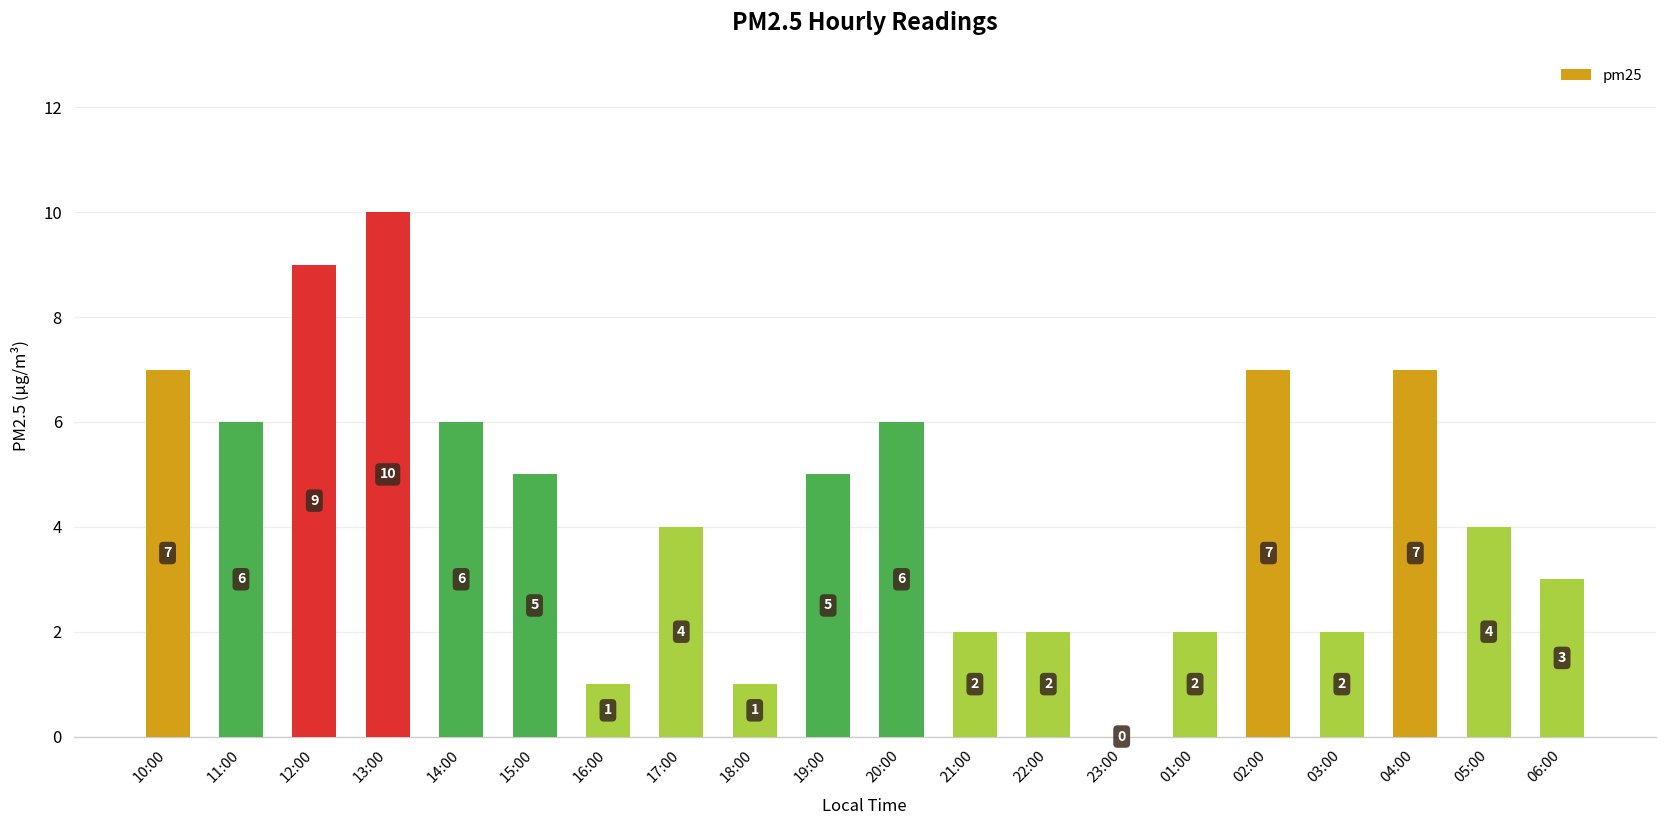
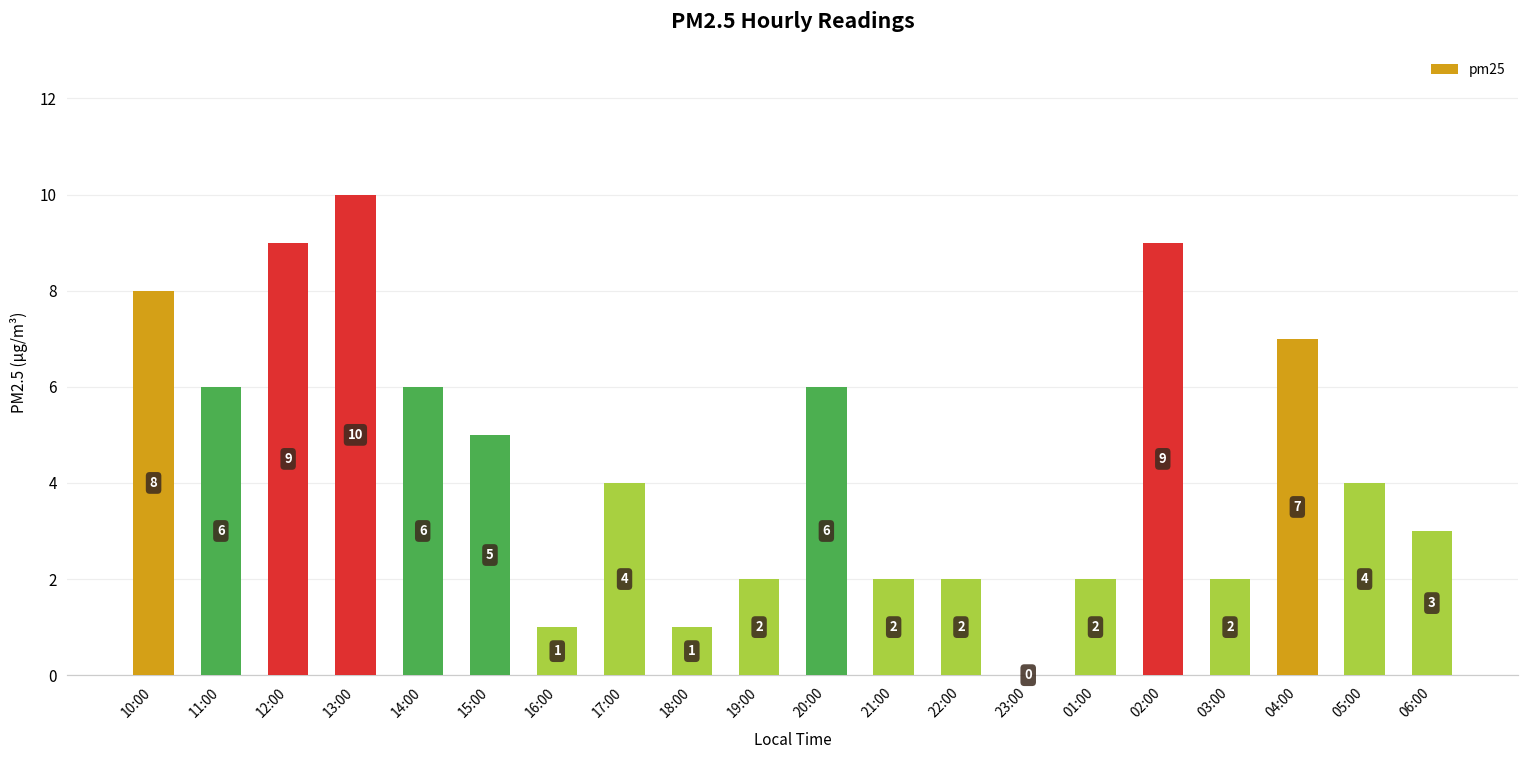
  {
-   "10:00": 7,
-   "19:00": 5,
-   "02:00": 7
+   "10:00": 8,
+   "19:00": 2,
+   "02:00": 9
  }
